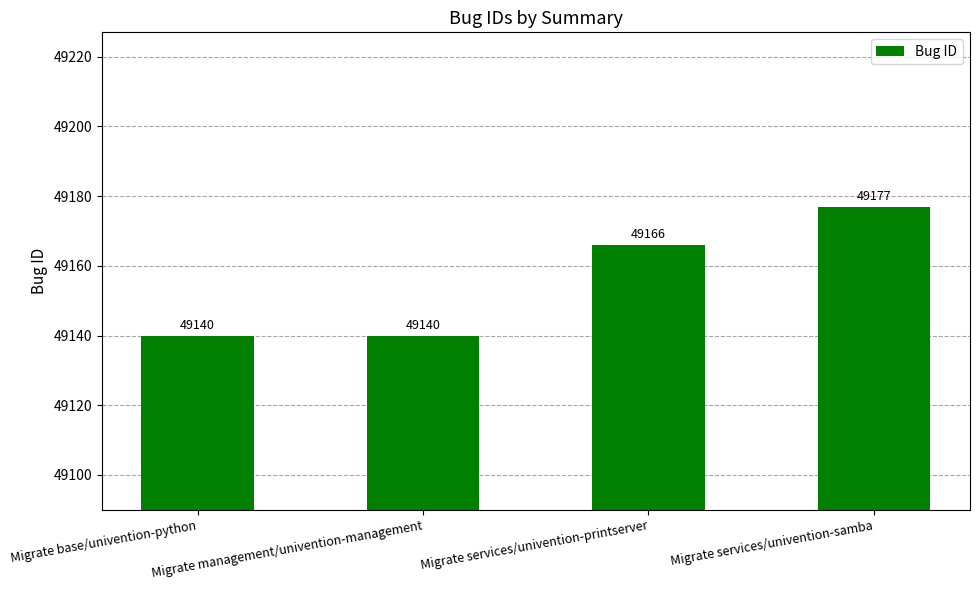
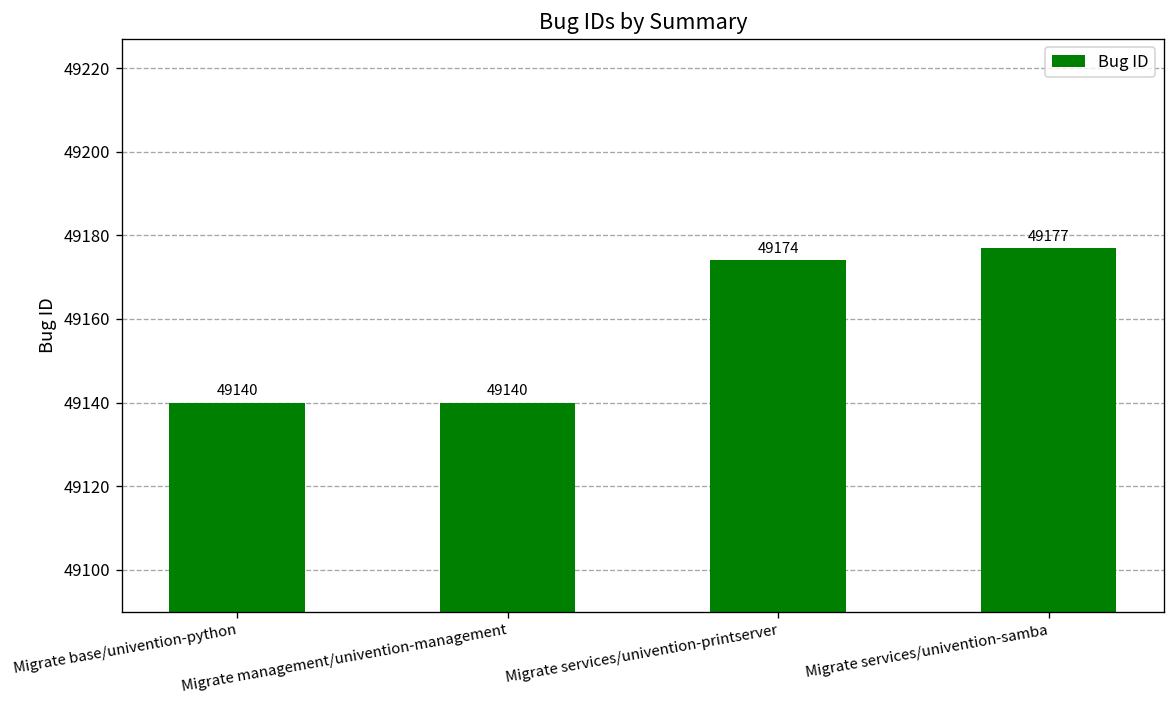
  {
    "Migrate base/univention-python": 49140,
    "Migrate management/univention-management": 49140,
-   "Migrate services/univention-printserver": 49166,
+   "Migrate services/univention-printserver": 49174,
    "Migrate services/univention-samba": 49177
  }
